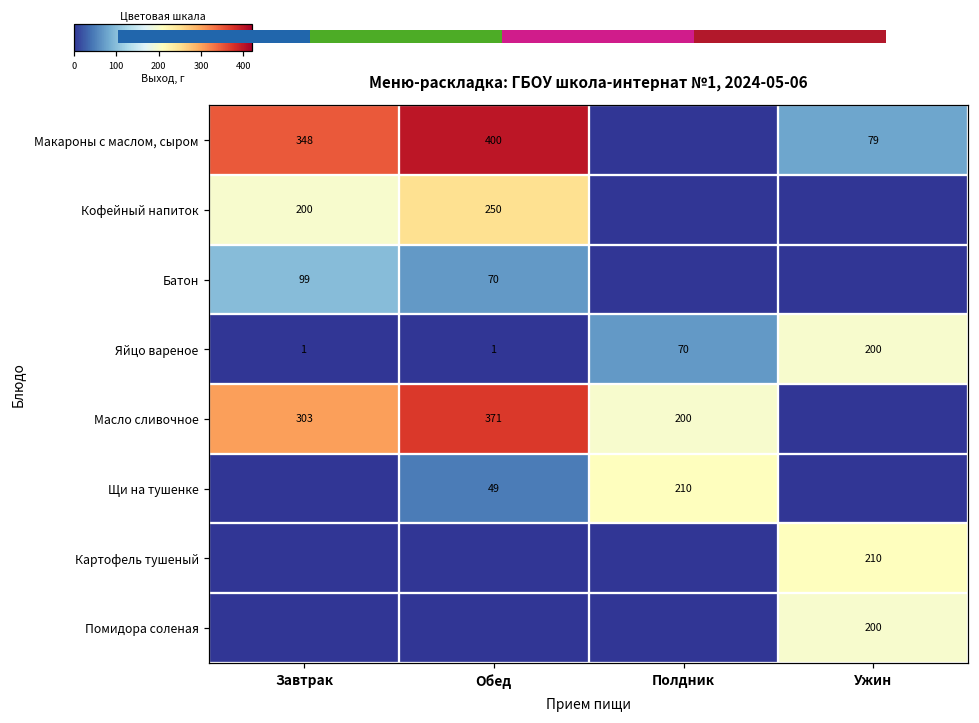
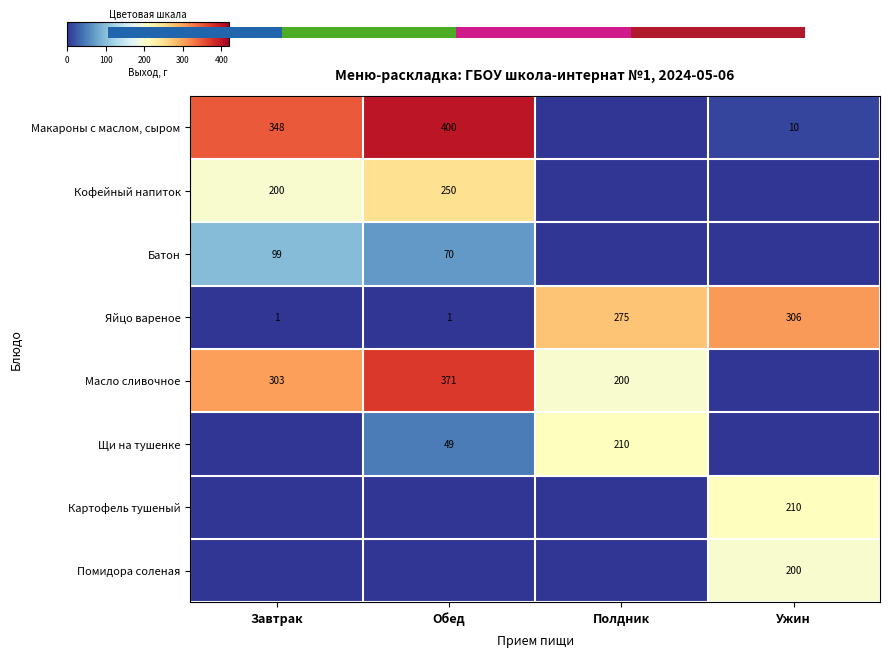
  {
    "Меню-раскладка: ГБОУ школа-интернат №1, 2024-05-06": {
      "Макароны с маслом, сыром": {
        "Завтрак": 348,
        "Обед": 400,
-       "Ужин": 79
+       "Ужин": 10
      },
      "Кофейный напиток": {
        "Завтрак": 200,
        "Обед": 250
      },
      "Батон": {
        "Завтрак": 99,
        "Обед": 70
      },
      "Яйцо вареное": {
        "Завтрак": 1,
        "Обед": 1,
-       "Полдник": 70,
-       "Ужин": 200
+       "Полдник": 275,
+       "Ужин": 306
      },
      "Масло сливочное": {
        "Завтрак": 303,
        "Обед": 371,
        "Полдник": 200
      },
      "Щи на тушенке": {
        "Обед": 49,
        "Полдник": 210
      },
      "Картофель тушеный": {
        "Ужин": 210
      },
      "Помидора соленая": {
        "Ужин": 200
      }
    }
  }
